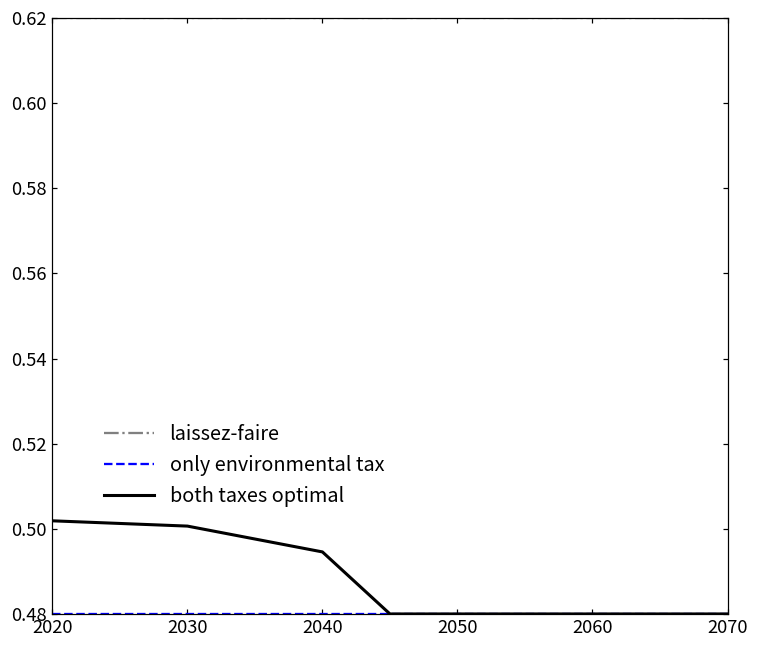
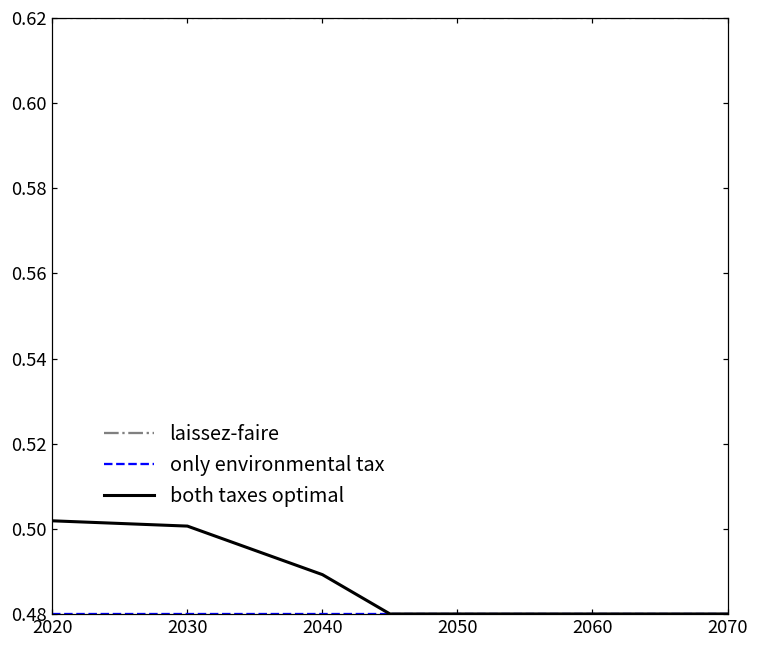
  {
    "laissez-faire": {
      "2020": 0.620,
      "2030": 0.620,
      "2040": 0.620,
      "2060": 0.620,
      "2070": 0.620
    },
    "only environmental tax": {
      "2020": 0.480,
      "2030": 0.480,
      "2040": 0.480
    },
    "both taxes optimal": {
      "2020": 0.502,
      "2030": 0.501,
-     "2040": 0.495
+     "2040": 0.489
    }
  }
